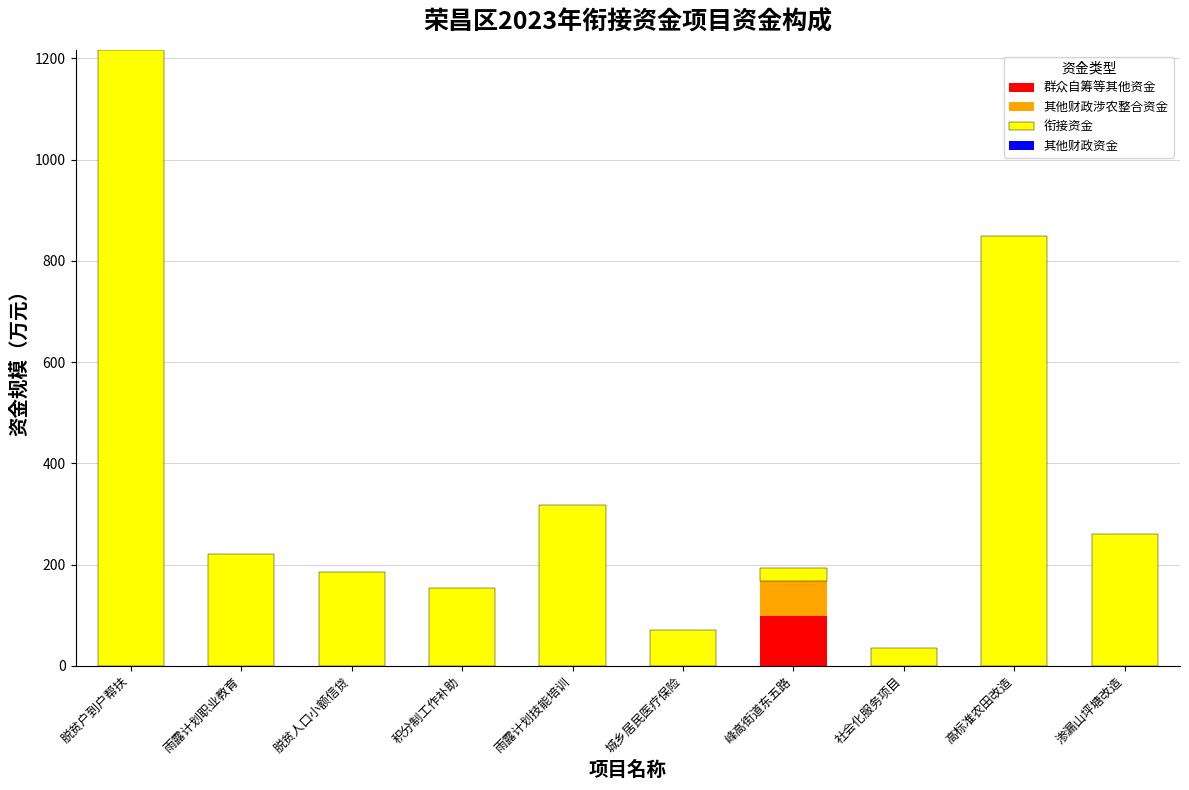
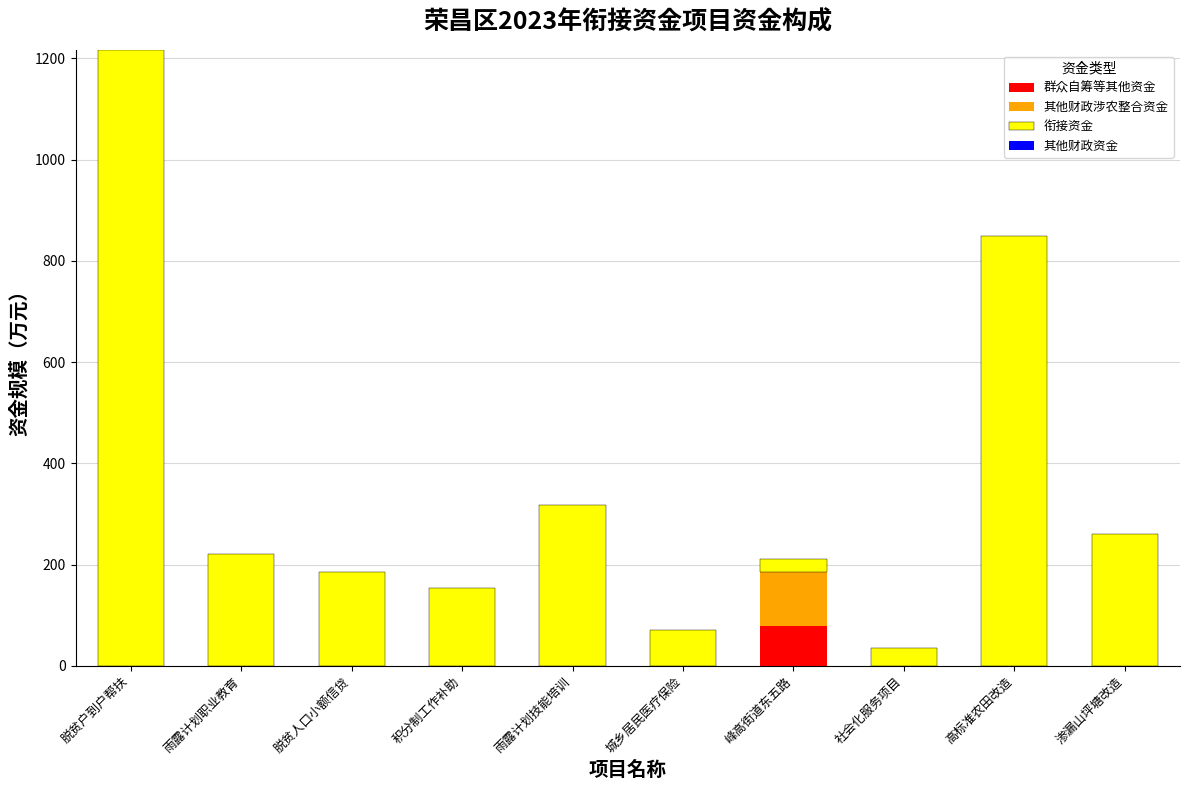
  {
    "群众自筹等其他资金": {
      "脱贫户到户帮扶": 0,
      "雨露计划职业教育": 0,
      "脱贫人口小额信贷": 0,
      "积分制工作补助": 0,
      "雨露计划技能培训": 0,
      "城乡居民医疗保险": 0,
-     "峰高街道东五路": 100,
+     "峰高街道东五路": 80,
      "社会化服务项目": 0,
      "高标准农田改造": 0,
      "渗漏山坪塘改造": 0
    },
    "其他财政涉农整合资金": {
      "脱贫户到户帮扶": 0,
      "雨露计划职业教育": 0,
      "脱贫人口小额信贷": 0,
      "积分制工作补助": 0,
      "雨露计划技能培训": 0,
      "城乡居民医疗保险": 0,
-     "峰高街道东五路": 70,
+     "峰高街道东五路": 110,
      "社会化服务项目": 0,
      "高标准农田改造": 0,
      "渗漏山坪塘改造": 0
    }
  }
